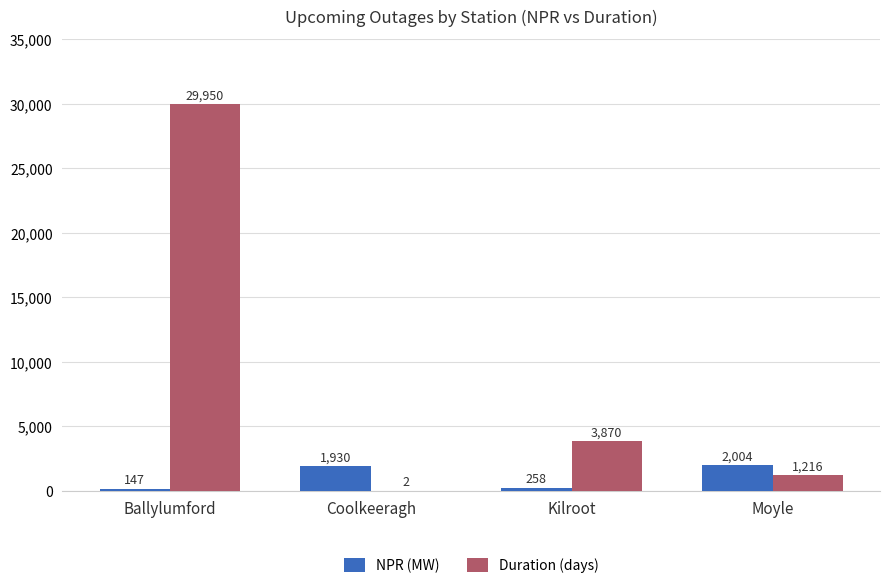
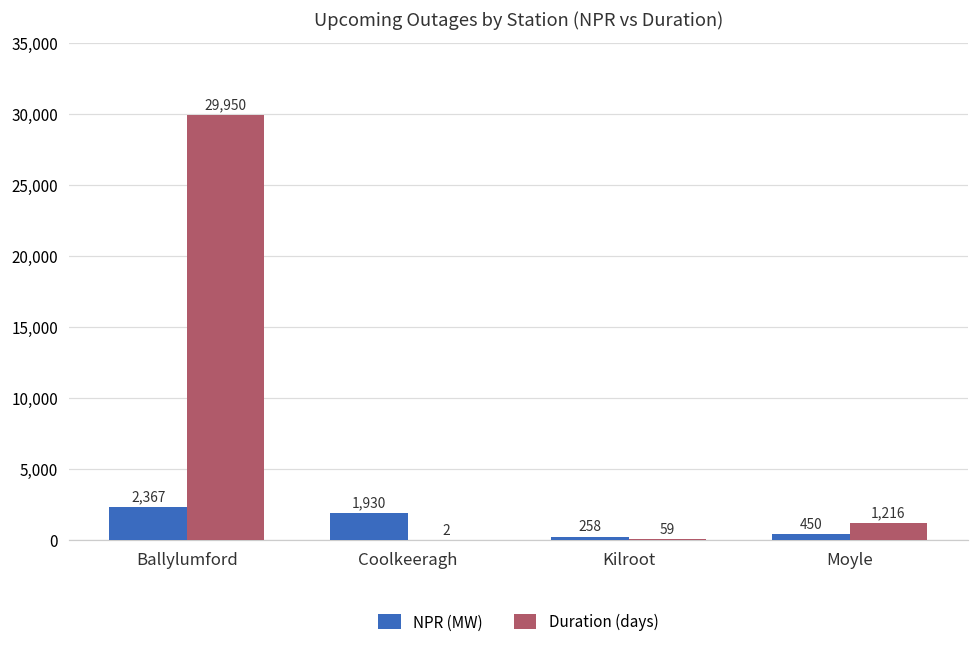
  {
    "NPR (MW)": {
-     "Ballylumford": "147",
+     "Ballylumford": "2,367",
      "Coolkeeragh": "1,930",
      "Kilroot": "258",
-     "Moyle": "2,004"
+     "Moyle": "450"
    },
    "Duration (days)": {
      "Ballylumford": "29,950",
      "Coolkeeragh": "2",
-     "Kilroot": "3,870",
+     "Kilroot": "59",
      "Moyle": "1,216"
    }
  }
